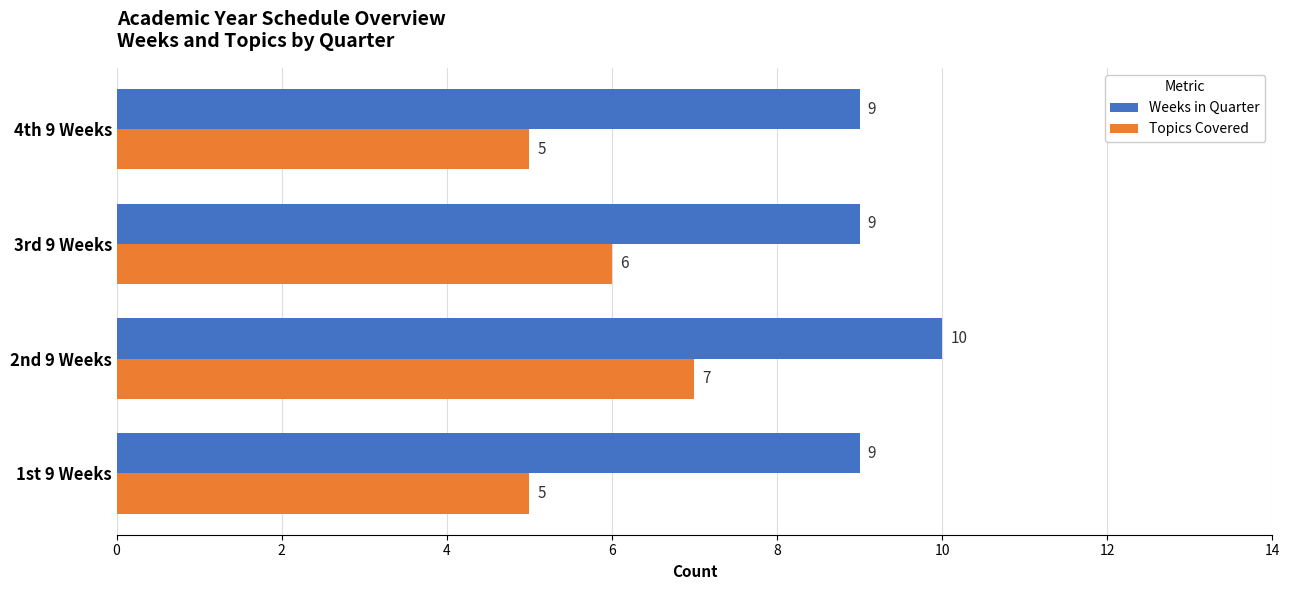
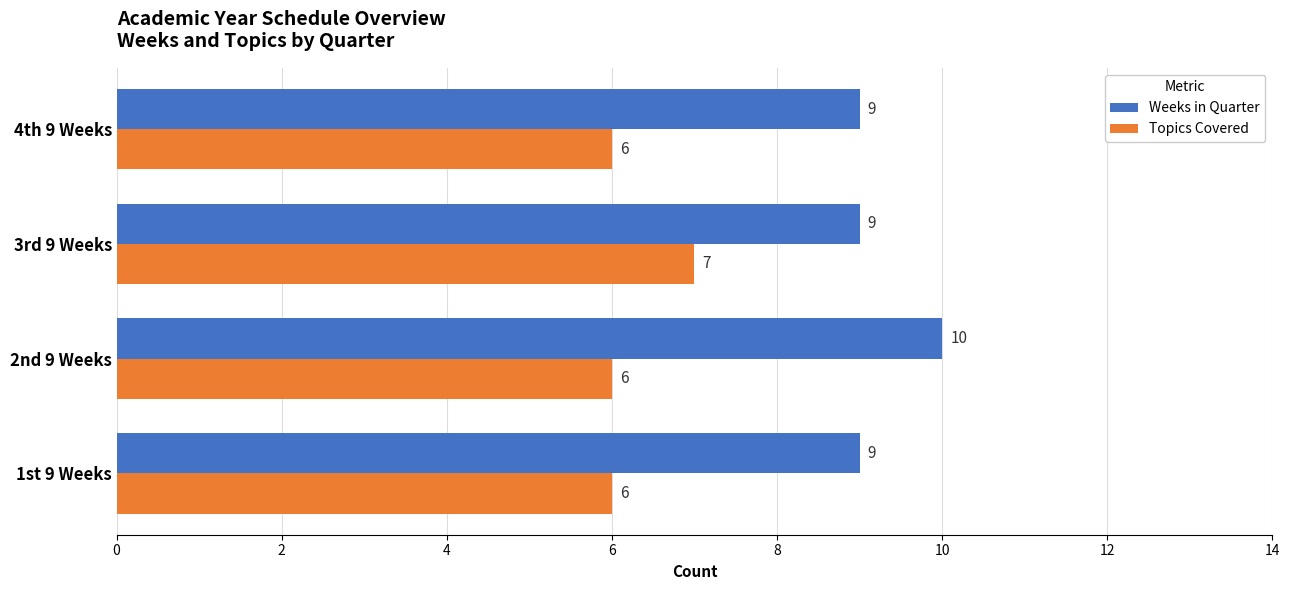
  {
    "Weeks in Quarter": {
      "4th 9 Weeks": 9,
      "3rd 9 Weeks": 9,
      "2nd 9 Weeks": 10,
      "1st 9 Weeks": 9
    },
    "Topics Covered": {
-     "4th 9 Weeks": 5,
-     "3rd 9 Weeks": 6,
-     "2nd 9 Weeks": 7,
-     "1st 9 Weeks": 5
+     "4th 9 Weeks": 6,
+     "3rd 9 Weeks": 7,
+     "2nd 9 Weeks": 6,
+     "1st 9 Weeks": 6
    }
  }
